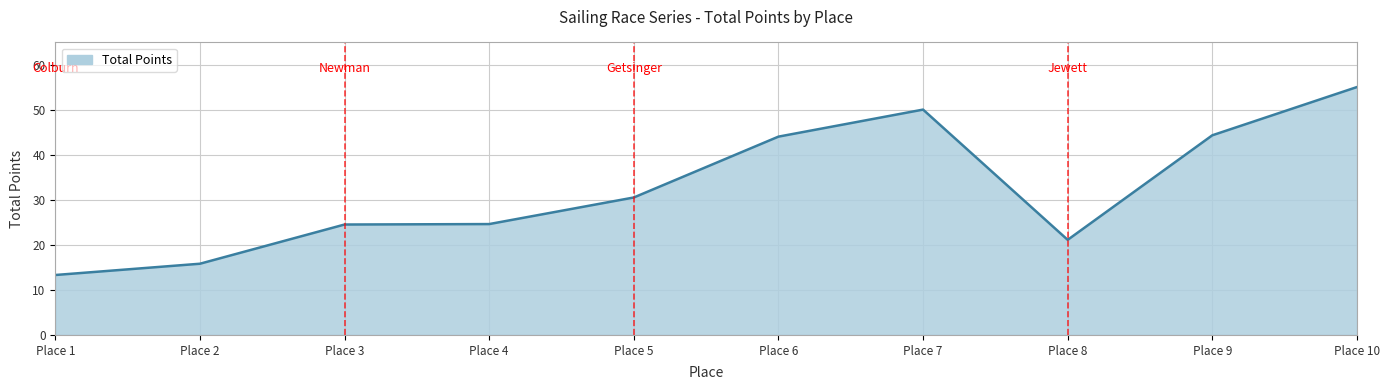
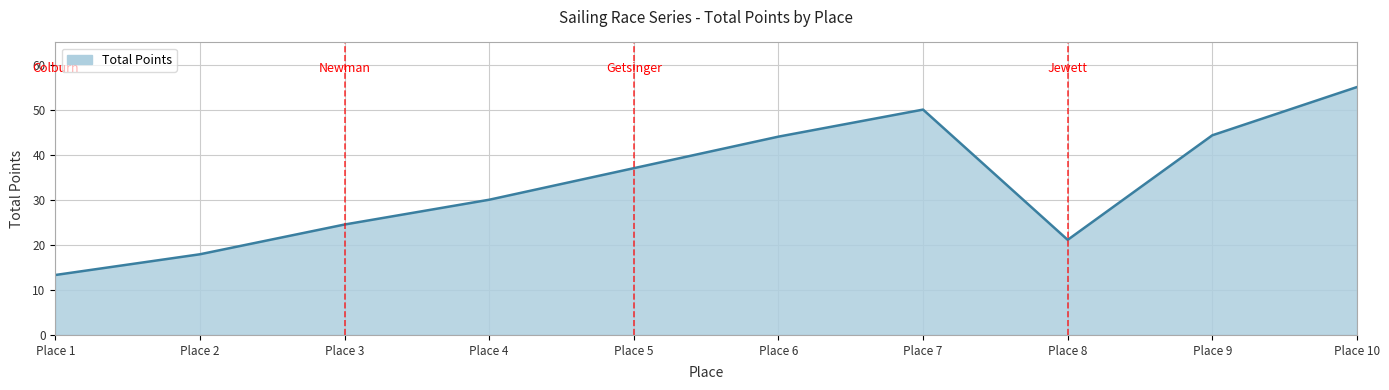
  {
    "Place 1": 13,
-   "Place 2": 16,
+   "Place 2": 18,
    "Place 3": 25,
-   "Place 4": 25,
-   "Place 5": 31,
+   "Place 4": 30,
+   "Place 5": 37,
    "Place 6": 44,
    "Place 7": 50,
    "Place 8": 21,
    "Place 9": 44,
    "Place 10": 55
  }
